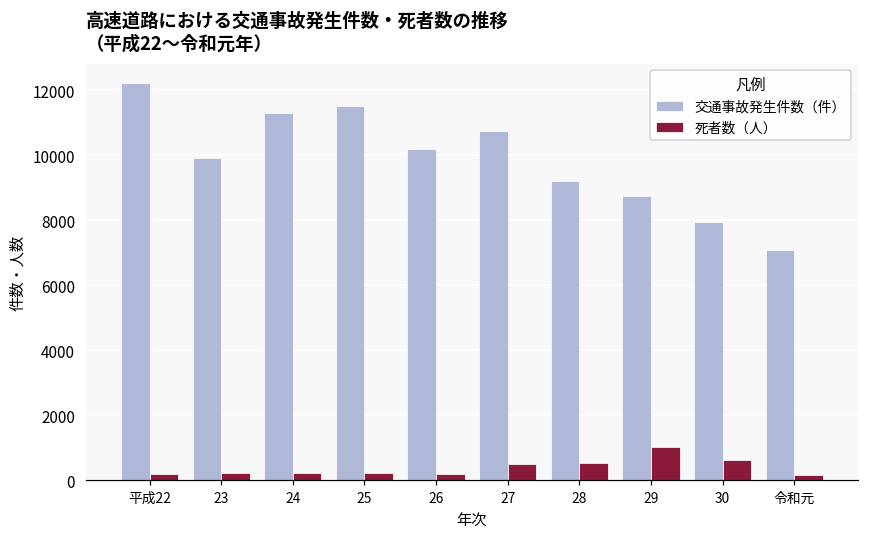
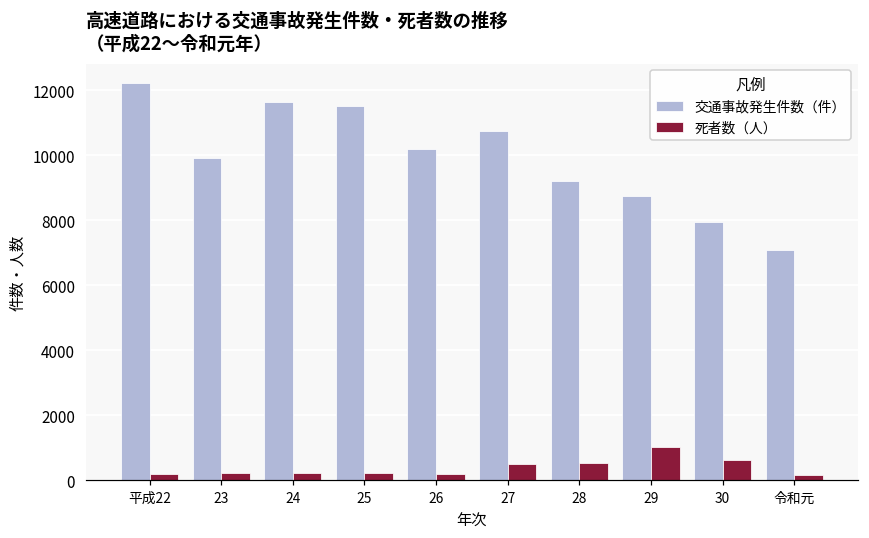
  {
    "交通事故発生件数（件）": {
      "平成22": 12200,
      "23": 9900,
-     "24": 11300,
+     "24": 11600,
      "25": 11500,
      "26": 10200,
      "27": 10800,
      "28": 9200,
      "29": 8800,
      "30": 7900,
      "令和元": 7100
    },
    "死者数（人）": {
      "平成22": 200,
      "23": 200,
      "24": 200,
      "25": 200,
      "26": 200,
      "27": 500,
      "28": 500,
      "29": 1000,
      "30": 600,
      "令和元": 200
    }
  }
